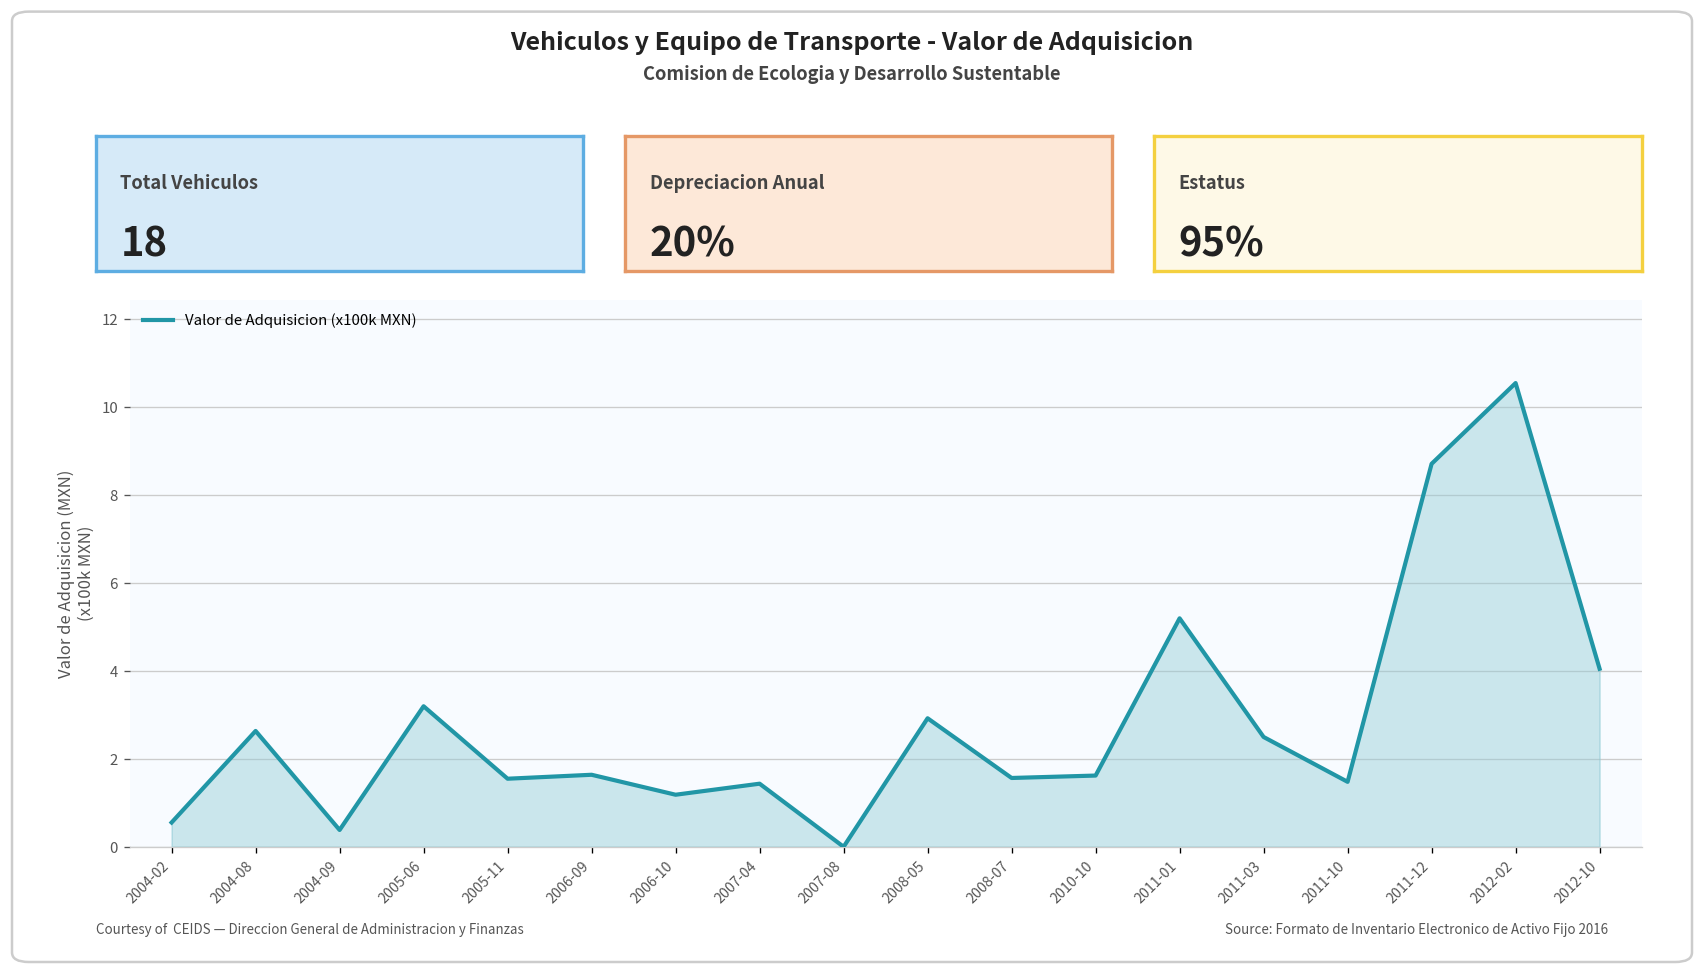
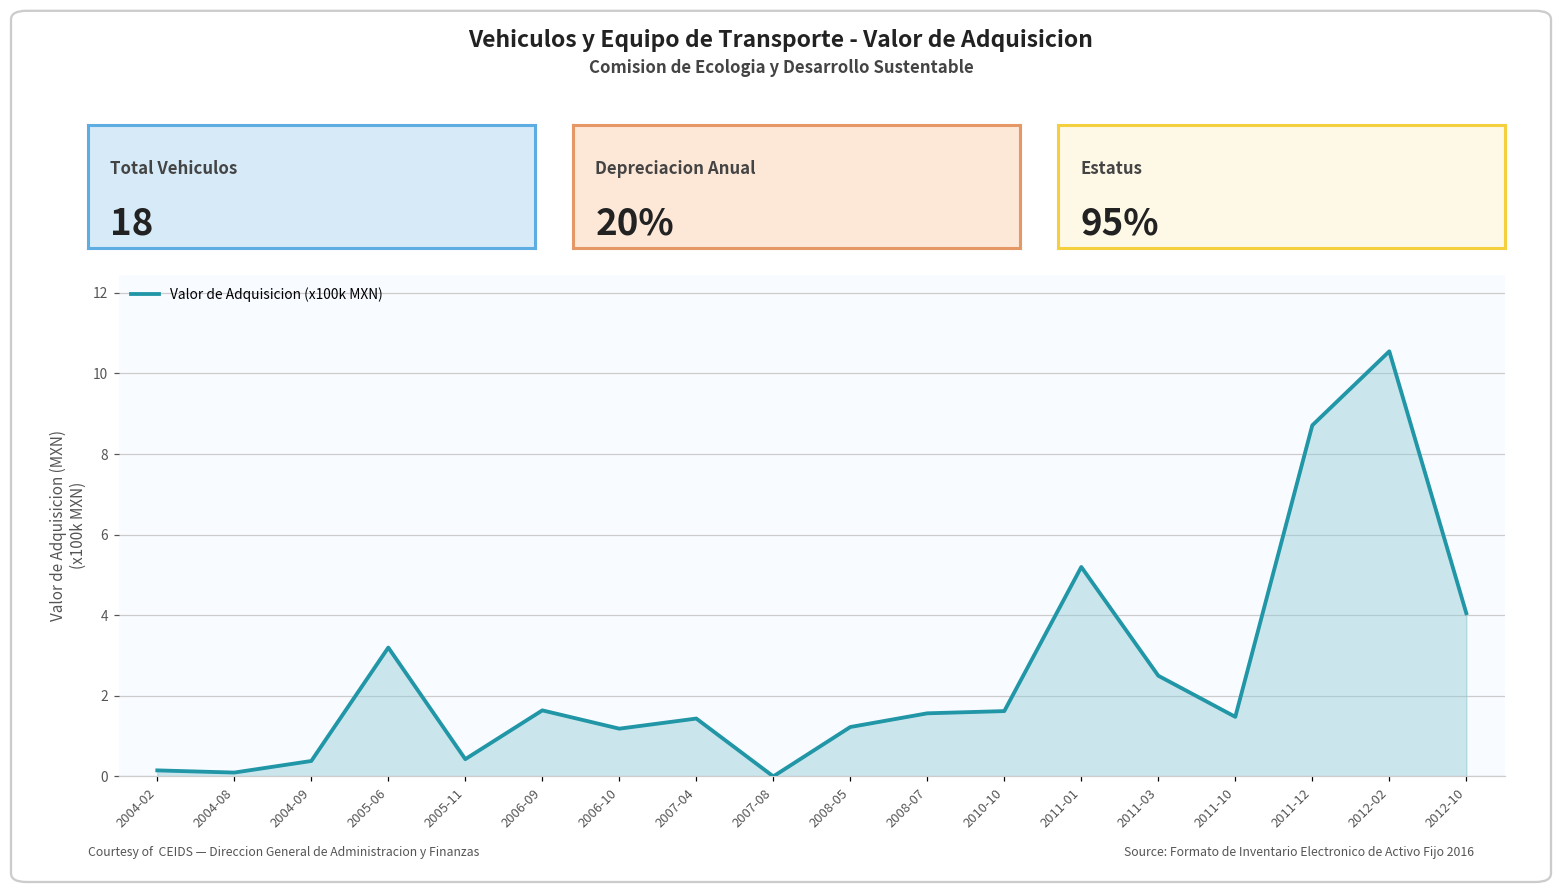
  {
-   "2004-02": 0.6,
-   "2004-08": 2.6,
+   "2004-02": 0.1,
+   "2004-08": 0.1,
    "2004-09": 0.4,
    "2005-06": 3.2,
-   "2005-11": 1.5,
+   "2005-11": 0.4,
    "2006-09": 1.6,
    "2006-10": 1.2,
    "2007-04": 1.4,
    "2007-08": 0.0,
-   "2008-05": 2.9,
+   "2008-05": 1.2,
    "2008-07": 1.6,
    "2010-10": 1.6,
    "2011-01": 5.2,
    "2011-03": 2.5,
    "2011-10": 1.5,
    "2011-12": 8.7,
    "2012-02": 10.5,
    "2012-10": 4.0
  }
